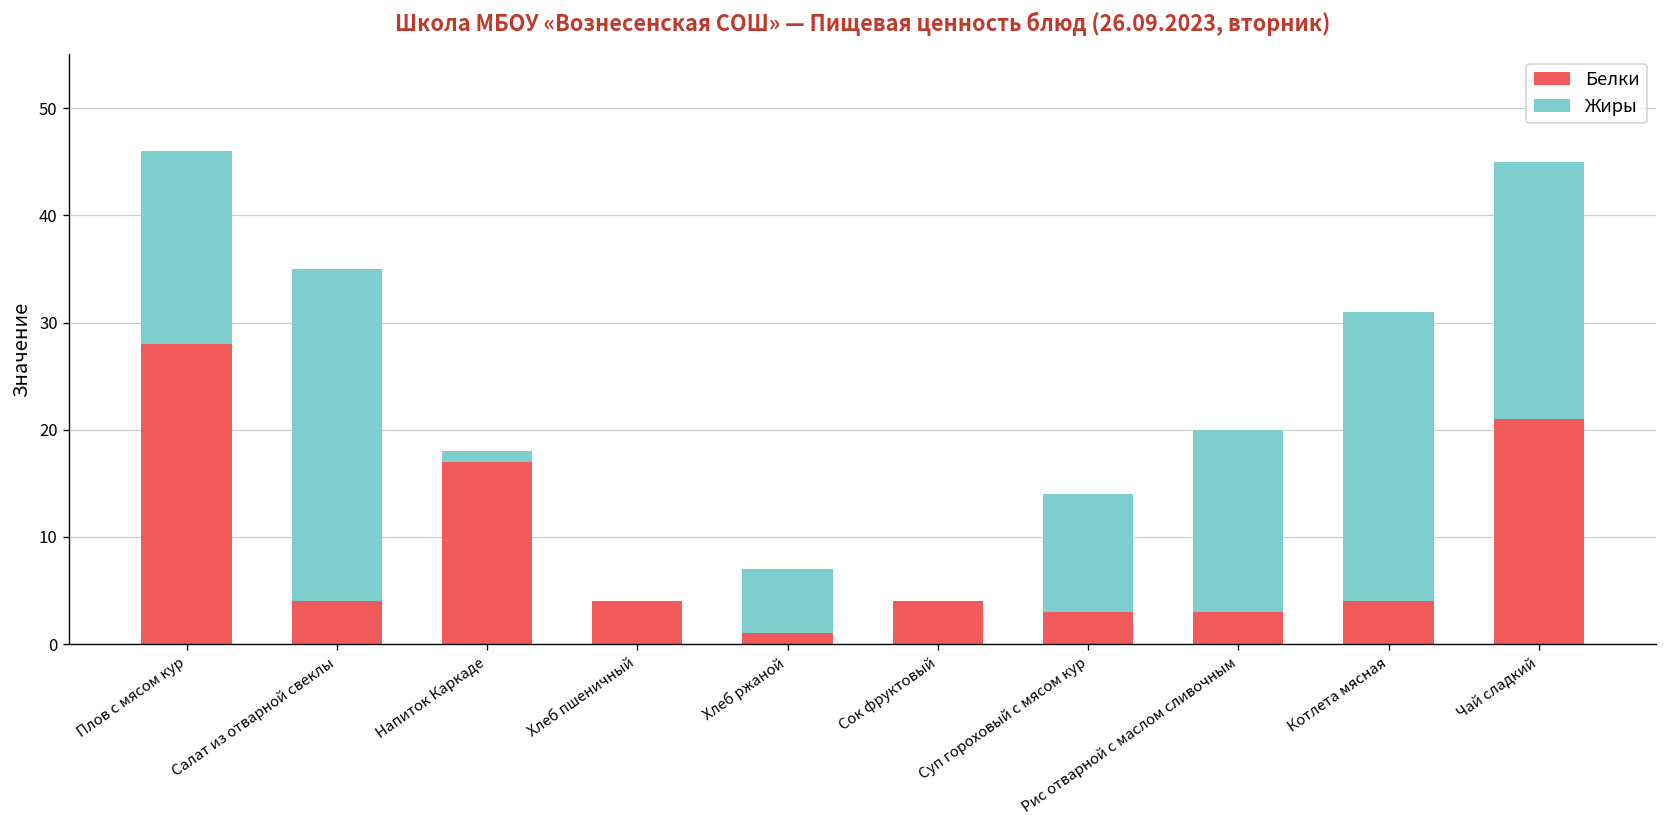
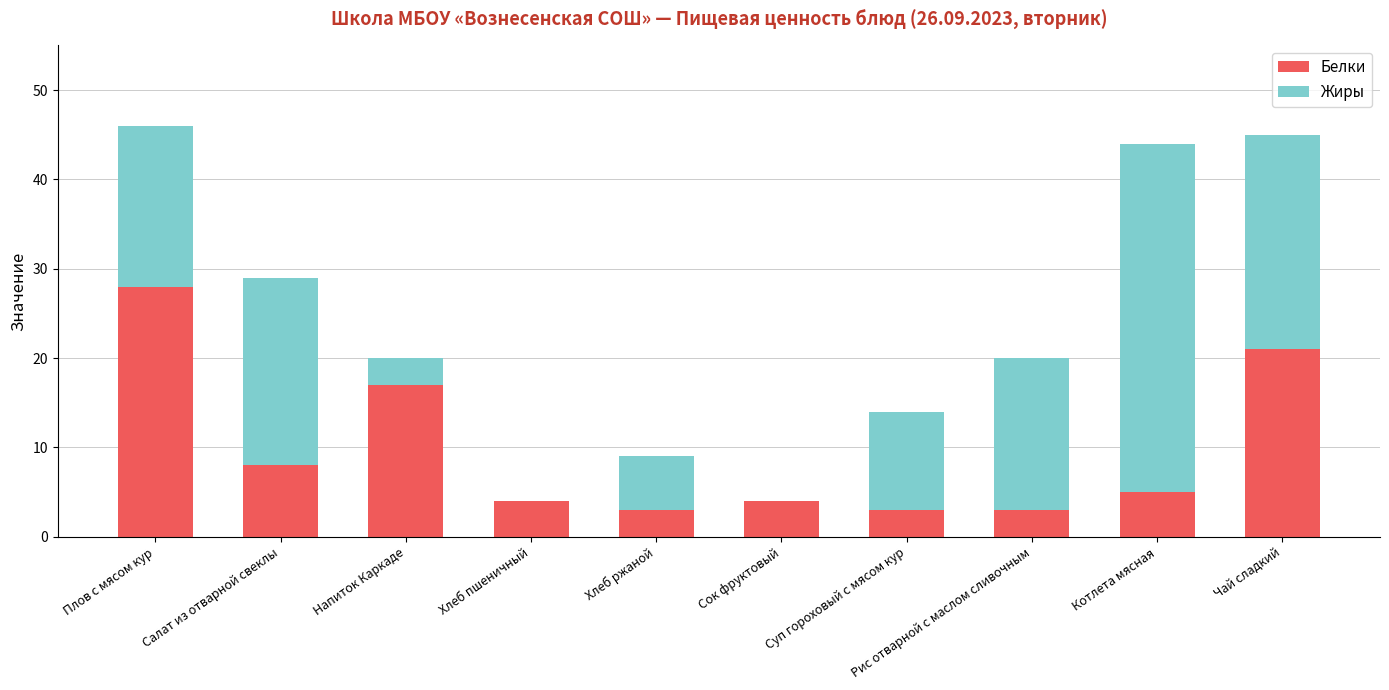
  {
    "Белки": {
      "Плов с мясом кур": 28,
-     "Салат из отварной свеклы": 4,
+     "Салат из отварной свеклы": 8,
      "Напиток Каркаде": 17,
      "Хлеб пшеничный": 4,
-     "Хлеб ржаной": 1,
+     "Хлеб ржаной": 3,
      "Сок фруктовый": 4,
      "Суп гороховый с мясом кур": 3,
      "Рис отварной с маслом сливочным": 3,
-     "Котлета мясная": 4,
+     "Котлета мясная": 5,
      "Чай сладкий": 21
    },
    "Жиры": {
      "Плов с мясом кур": 18,
-     "Салат из отварной свеклы": 31,
-     "Напиток Каркаде": 1,
+     "Салат из отварной свеклы": 21,
+     "Напиток Каркаде": 3,
      "Хлеб пшеничный": 0,
      "Хлеб ржаной": 6,
      "Сок фруктовый": 0,
      "Суп гороховый с мясом кур": 11,
      "Рис отварной с маслом сливочным": 17,
-     "Котлета мясная": 27,
+     "Котлета мясная": 39,
      "Чай сладкий": 24
    }
  }
